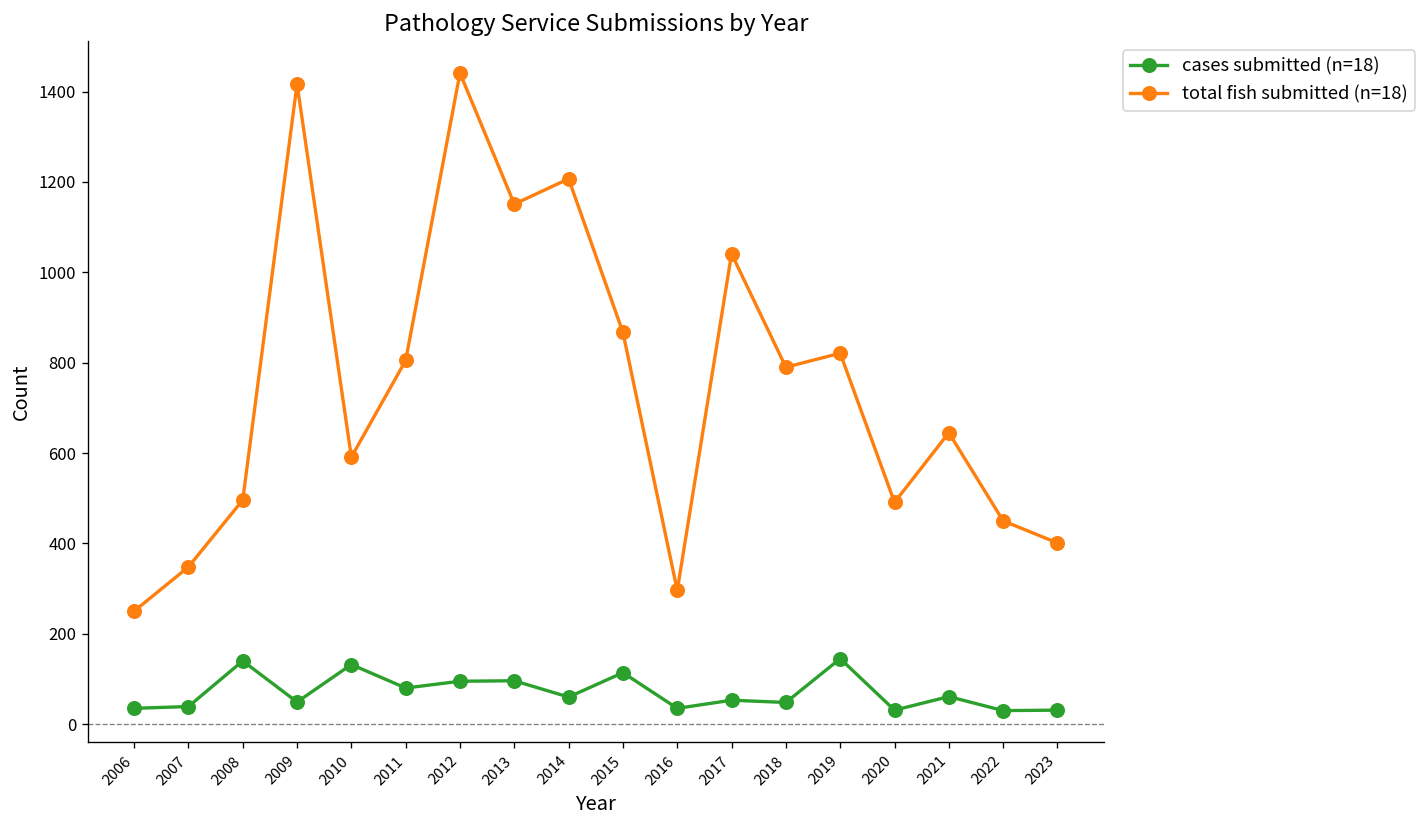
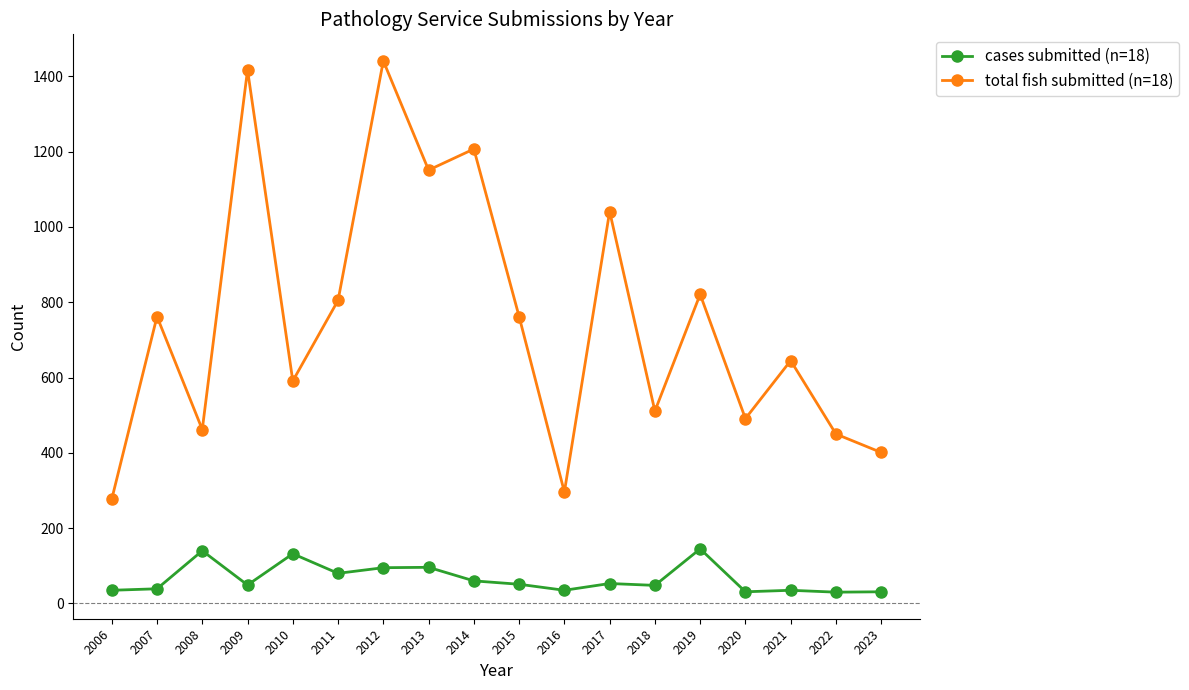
  {
    "cases submitted (n=18)": {
      "2006": 40,
      "2007": 40,
      "2008": 140,
      "2009": 50,
      "2010": 130,
      "2011": 80,
      "2012": 100,
      "2013": 100,
      "2014": 60,
-     "2015": 110,
+     "2015": 50,
      "2016": 40,
      "2017": 50,
      "2018": 50,
      "2019": 150,
      "2020": 30,
-     "2021": 60,
+     "2021": 40,
      "2022": 30,
      "2023": 30
    },
    "total fish submitted (n=18)": {
-     "2006": 250,
-     "2007": 350,
-     "2008": 500,
+     "2006": 280,
+     "2007": 760,
+     "2008": 460,
      "2009": 1420,
      "2010": 590,
      "2011": 810,
      "2012": 1440,
      "2013": 1150,
      "2014": 1210,
-     "2015": 870,
+     "2015": 760,
      "2016": 300,
      "2017": 1040,
-     "2018": 790,
+     "2018": 510,
      "2019": 820,
      "2020": 490,
      "2021": 650,
      "2022": 450,
      "2023": 400
    }
  }
